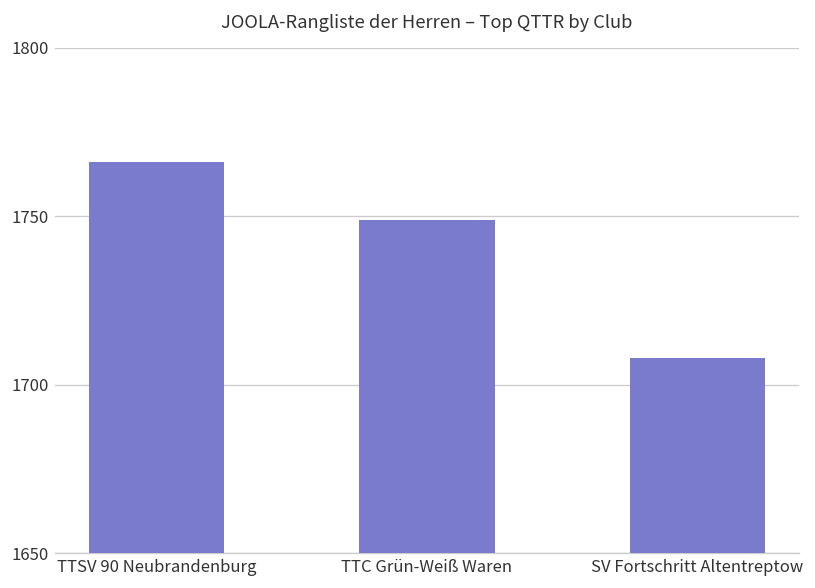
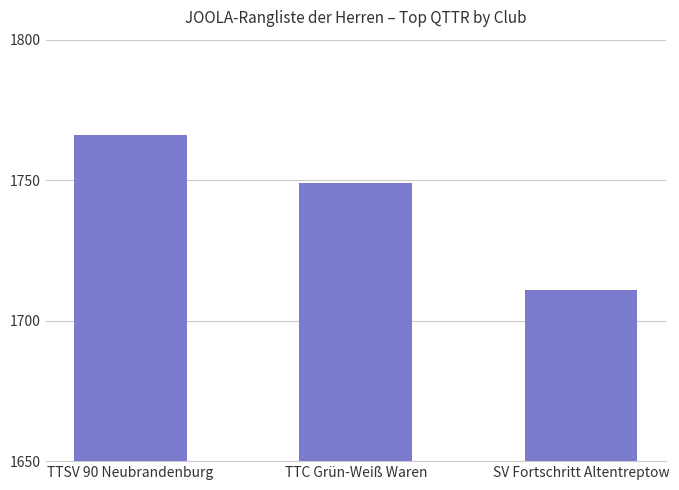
  {
    "TTSV 90 Neubrandenburg": 1766,
    "TTC Grün-Weiß Waren": 1749,
-   "SV Fortschritt Altentreptow": 1708
+   "SV Fortschritt Altentreptow": 1711
  }
